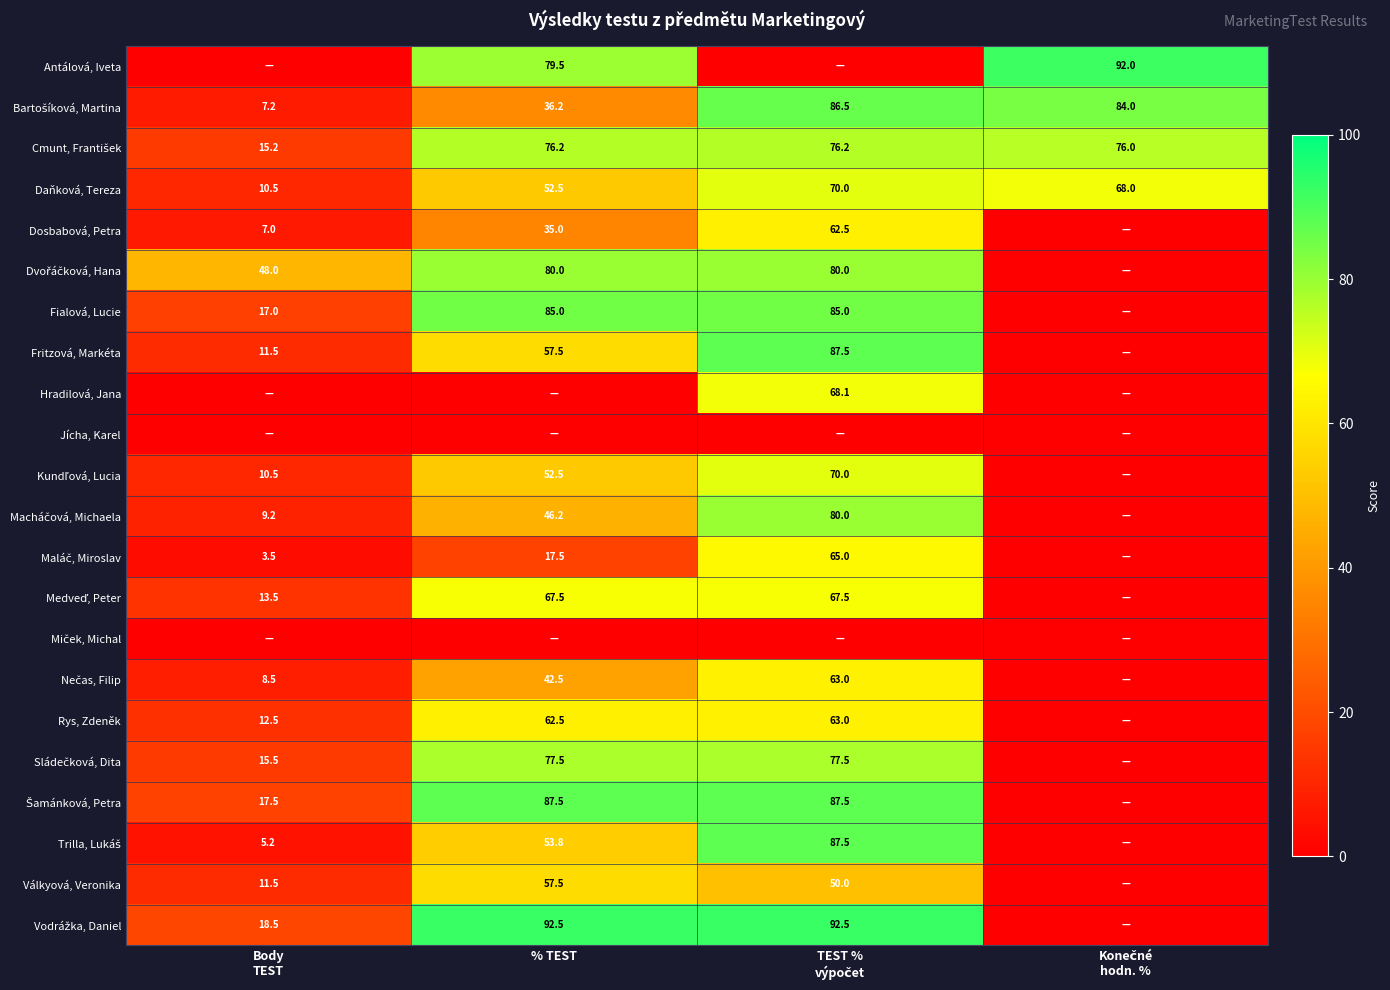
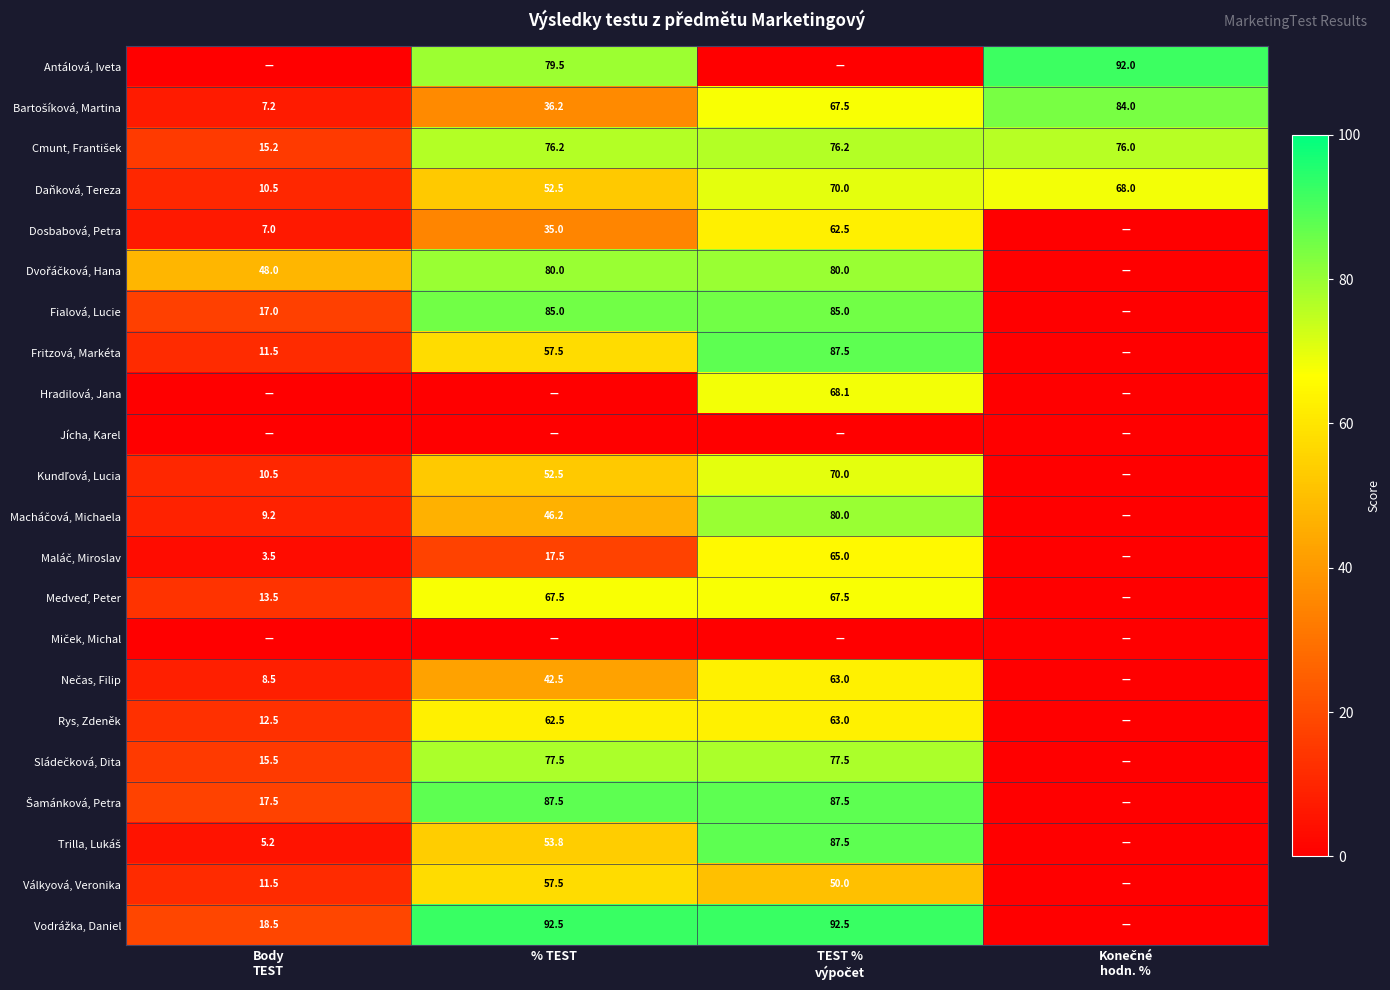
  {
    "Antálová, Iveta": {
      "% TEST": 79.5,
      "Konečné hodn. %": 92.0
    },
    "Bartošíková, Martina": {
      "Body TEST": 7.2,
      "% TEST": 36.2,
-     "TEST % výpočet": 86.5,
+     "TEST % výpočet": 67.5,
      "Konečné hodn. %": 84.0
    },
    "Cmunt, František": {
      "Body TEST": 15.2,
      "% TEST": 76.2,
      "TEST % výpočet": 76.2,
      "Konečné hodn. %": 76.0
    },
    "Daňková, Tereza": {
      "Body TEST": 10.5,
      "% TEST": 52.5,
      "TEST % výpočet": 70.0,
      "Konečné hodn. %": 68.0
    },
    "Dosbabová, Petra": {
      "Body TEST": 7.0,
      "% TEST": 35.0,
      "TEST % výpočet": 62.5
    },
    "Dvořáčková, Hana": {
      "Body TEST": 48.0,
      "% TEST": 80.0,
      "TEST % výpočet": 80.0
    },
    "Fialová, Lucie": {
      "Body TEST": 17.0,
      "% TEST": 85.0,
      "TEST % výpočet": 85.0
    },
    "Fritzová, Markéta": {
      "Body TEST": 11.5,
      "% TEST": 57.5,
      "TEST % výpočet": 87.5
    },
    "Hradilová, Jana": {
      "TEST % výpočet": 68.1
    },
    "Kundľová, Lucia": {
      "Body TEST": 10.5,
      "% TEST": 52.5,
      "TEST % výpočet": 70.0
    },
    "Macháčová, Michaela": {
      "Body TEST": 9.2,
      "% TEST": 46.2,
      "TEST % výpočet": 80.0
    },
    "Maláč, Miroslav": {
      "Body TEST": 3.5,
      "% TEST": 17.5,
      "TEST % výpočet": 65.0
    },
    "Medveď, Peter": {
      "Body TEST": 13.5,
      "% TEST": 67.5,
      "TEST % výpočet": 67.5
    },
    "Nečas, Filip": {
      "Body TEST": 8.5,
      "% TEST": 42.5,
      "TEST % výpočet": 63.0
    },
    "Rys, Zdeněk": {
      "Body TEST": 12.5,
      "% TEST": 62.5,
      "TEST % výpočet": 63.0
    },
    "Sládečková, Dita": {
      "Body TEST": 15.5,
      "% TEST": 77.5,
      "TEST % výpočet": 77.5
    },
    "Šamánková, Petra": {
      "Body TEST": 17.5,
      "% TEST": 87.5,
      "TEST % výpočet": 87.5
    },
    "Trilla, Lukáš": {
      "Body TEST": 5.2,
      "% TEST": 53.8,
      "TEST % výpočet": 87.5
    },
    "Válkyová, Veronika": {
      "Body TEST": 11.5,
      "% TEST": 57.5,
      "TEST % výpočet": 50.0
    },
    "Vodrážka, Daniel": {
      "Body TEST": 18.5,
      "% TEST": 92.5,
      "TEST % výpočet": 92.5
    }
  }
